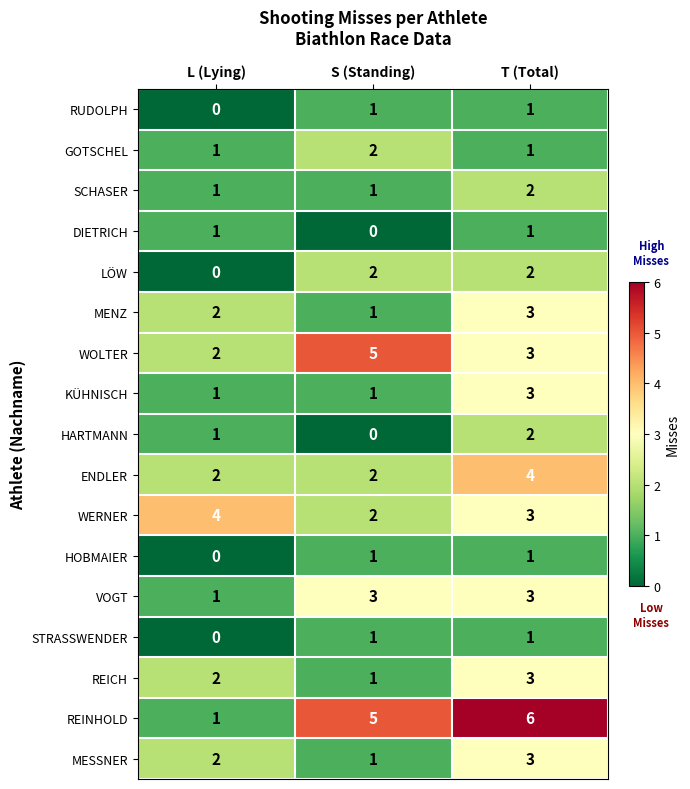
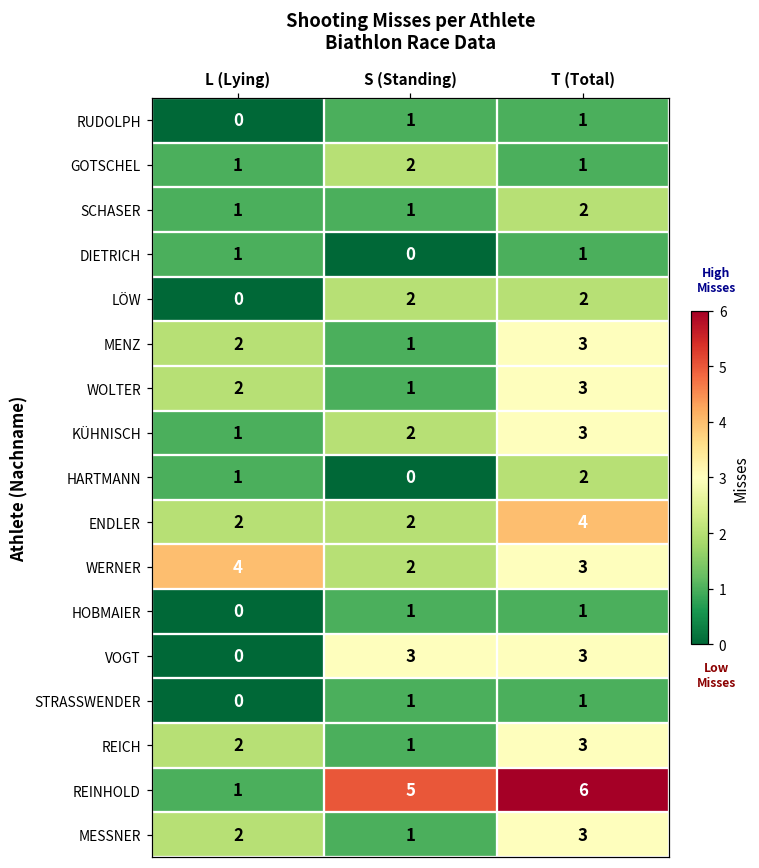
  {
    "RUDOLPH": {
      "L (Lying)": 0,
      "S (Standing)": 1,
      "T (Total)": 1
    },
    "GOTSCHEL": {
      "L (Lying)": 1,
      "S (Standing)": 2,
      "T (Total)": 1
    },
    "SCHASER": {
      "L (Lying)": 1,
      "S (Standing)": 1,
      "T (Total)": 2
    },
    "DIETRICH": {
      "L (Lying)": 1,
      "S (Standing)": 0,
      "T (Total)": 1
    },
    "LÖW": {
      "L (Lying)": 0,
      "S (Standing)": 2,
      "T (Total)": 2
    },
    "MENZ": {
      "L (Lying)": 2,
      "S (Standing)": 1,
      "T (Total)": 3
    },
    "WOLTER": {
      "L (Lying)": 2,
-     "S (Standing)": 5,
+     "S (Standing)": 1,
      "T (Total)": 3
    },
    "KÜHNISCH": {
      "L (Lying)": 1,
-     "S (Standing)": 1,
+     "S (Standing)": 2,
      "T (Total)": 3
    },
    "HARTMANN": {
      "L (Lying)": 1,
      "S (Standing)": 0,
      "T (Total)": 2
    },
    "ENDLER": {
      "L (Lying)": 2,
      "S (Standing)": 2,
      "T (Total)": 4
    },
    "WERNER": {
      "L (Lying)": 4,
      "S (Standing)": 2,
      "T (Total)": 3
    },
    "HOBMAIER": {
      "L (Lying)": 0,
      "S (Standing)": 1,
      "T (Total)": 1
    },
    "VOGT": {
-     "L (Lying)": 1,
+     "L (Lying)": 0,
      "S (Standing)": 3,
      "T (Total)": 3
    },
    "STRASSWENDER": {
      "L (Lying)": 0,
      "S (Standing)": 1,
      "T (Total)": 1
    },
    "REICH": {
      "L (Lying)": 2,
      "S (Standing)": 1,
      "T (Total)": 3
    },
    "REINHOLD": {
      "L (Lying)": 1,
      "S (Standing)": 5,
      "T (Total)": 6
    },
    "MESSNER": {
      "L (Lying)": 2,
      "S (Standing)": 1,
      "T (Total)": 3
    }
  }
